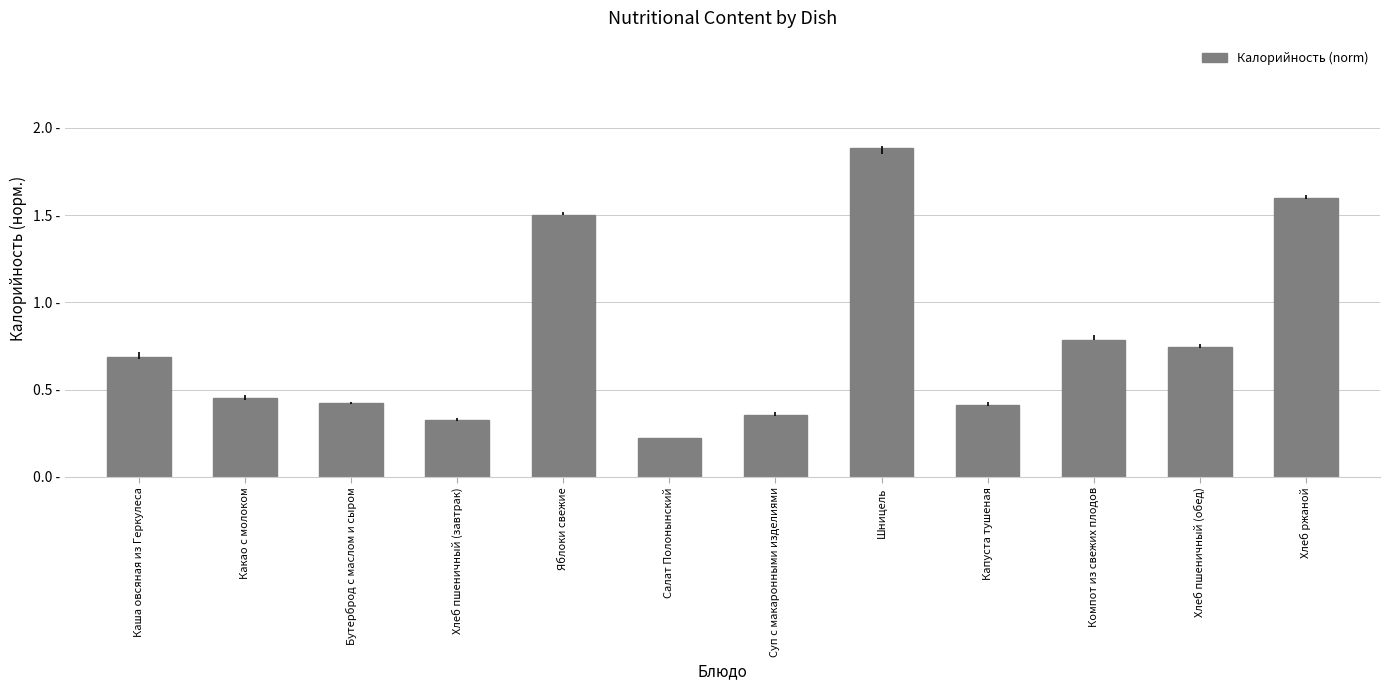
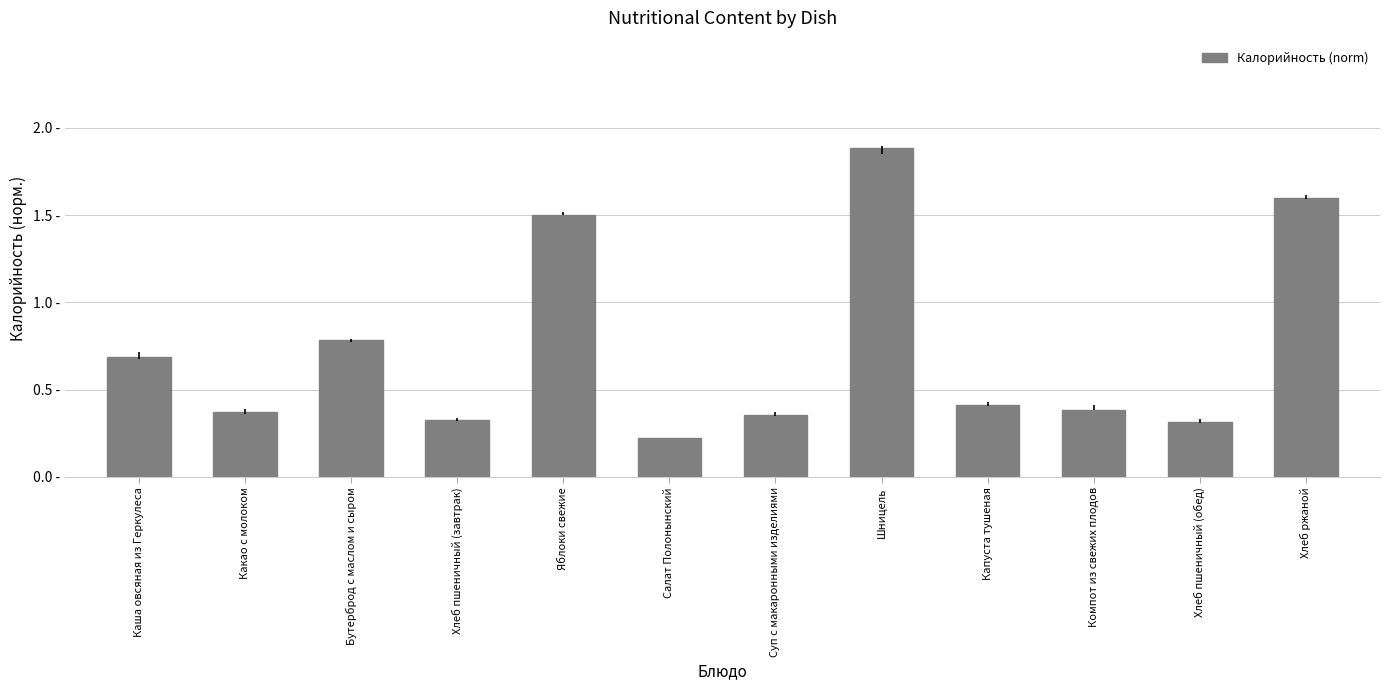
  {
    "Каша овсяная из Геркулеса": "0.69 -",
-   "Какао с молоком": "0.45 -",
-   "Бутерброд с маслом и сыром": "0.42 -",
+   "Какао с молоком": "0.37 -",
+   "Бутерброд с маслом и сыром": "0.78 -",
    "Хлеб пшеничный (завтрак)": "0.32 -",
    "Яблоки свежие": "1.50 -",
    "Салат Полонынский": "0.22 -",
    "Суп с макаронными изделиями": "0.35 -",
    "Шницель": "1.88 -",
    "Капуста тушеная": "0.41 -",
-   "Компот из свежих плодов": "0.78 -",
-   "Хлеб пшеничный (обед)": "0.74 -",
+   "Компот из свежих плодов": "0.38 -",
+   "Хлеб пшеничный (обед)": "0.31 -",
    "Хлеб ржаной": "1.60 -"
  }
